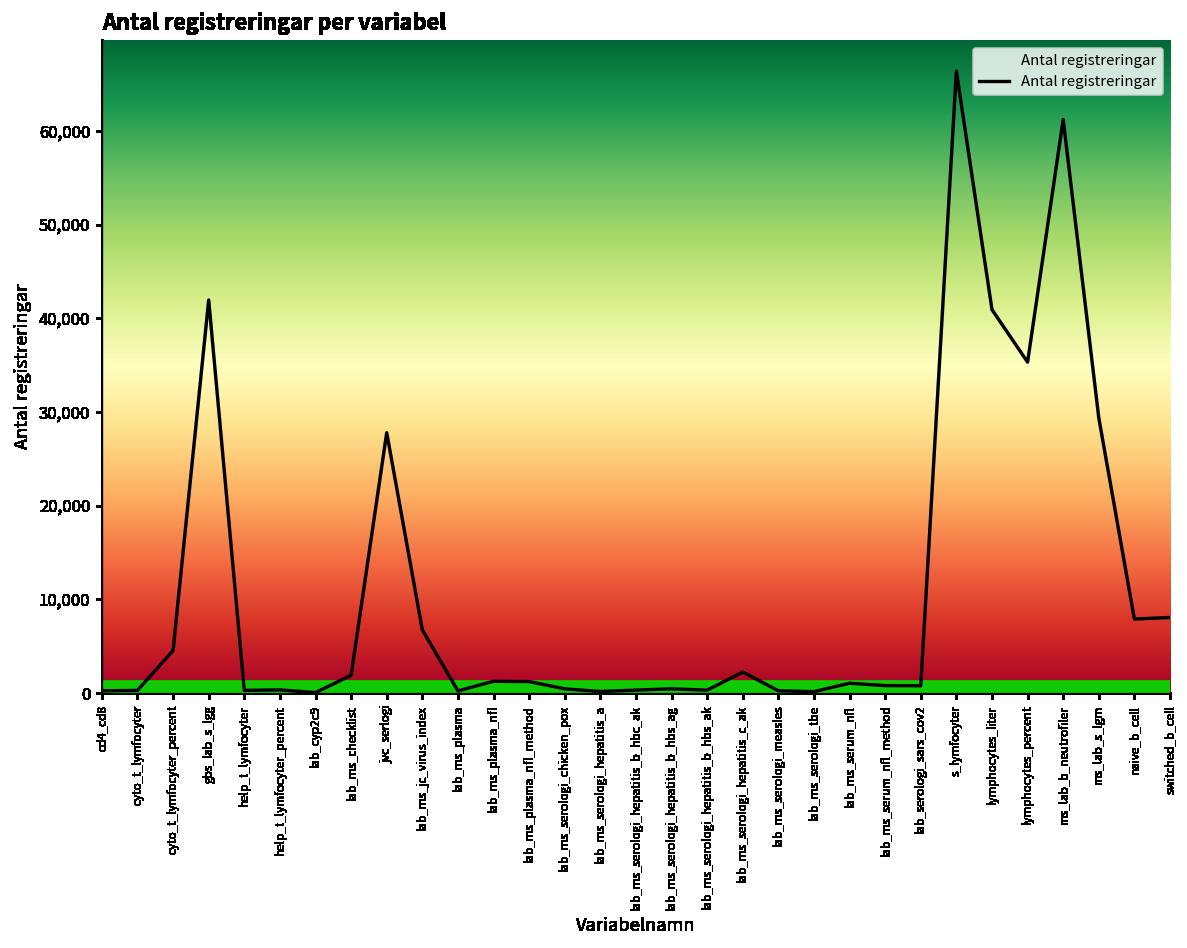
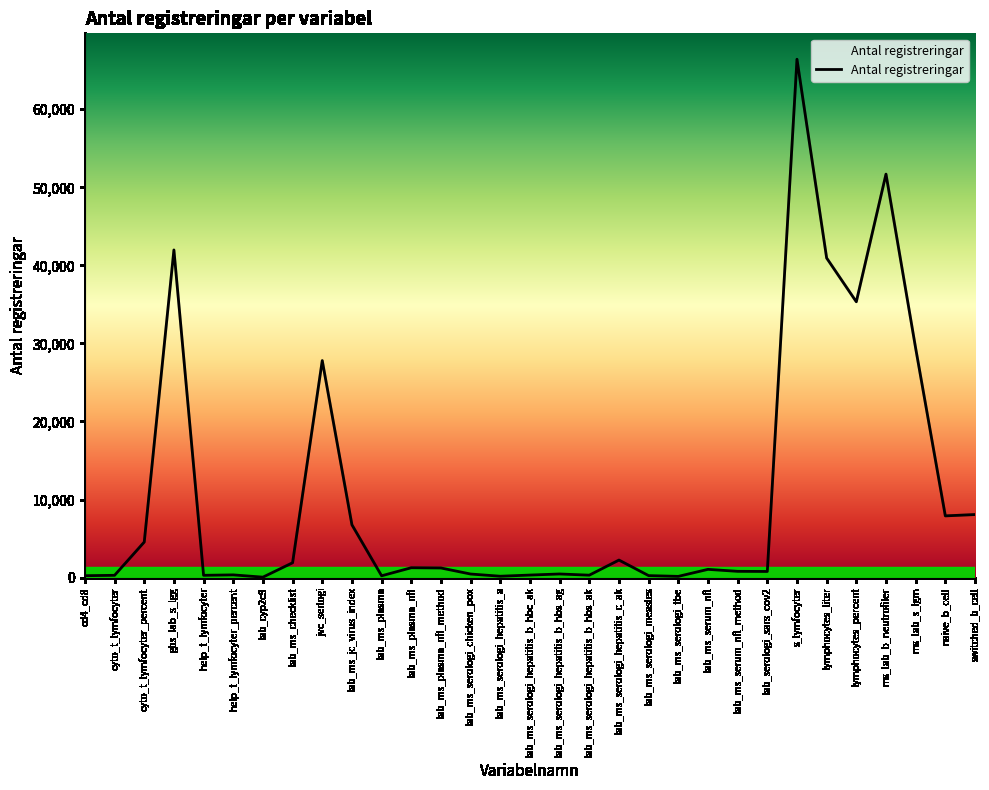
  {
    "cyto_t_lymfocyter_percent": "5,000",
    "gbs_lab_s_lgg": "42,000",
    "lab_ms_checklist": "2,000",
    "jvc_serlogi": "28,000",
    "lab_ms_jc_virus_index": "7,000",
    "lab_ms_serologi_hepatitis_c_ak": "2,000",
    "s_lymfocyter": "66,000",
    "lymphocytes_liter": "41,000",
    "lymphocytes_percent": "35,000",
-   "ms_lab_b_neutrofiler": "61,000",
+   "ms_lab_b_neutrofiler": "52,000",
    "ms_lab_s_lgm": "29,000",
    "naive_b_cell": "8,000",
    "switched_b_cell": "8,000"
  }
